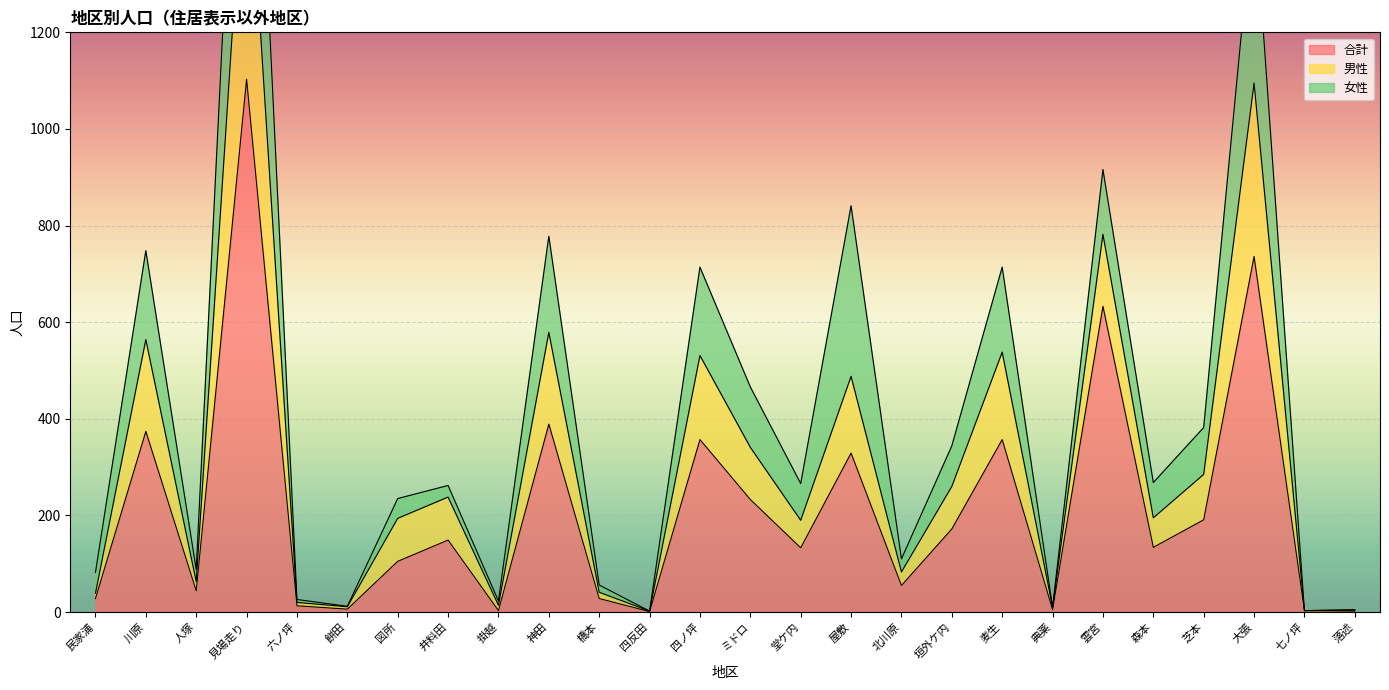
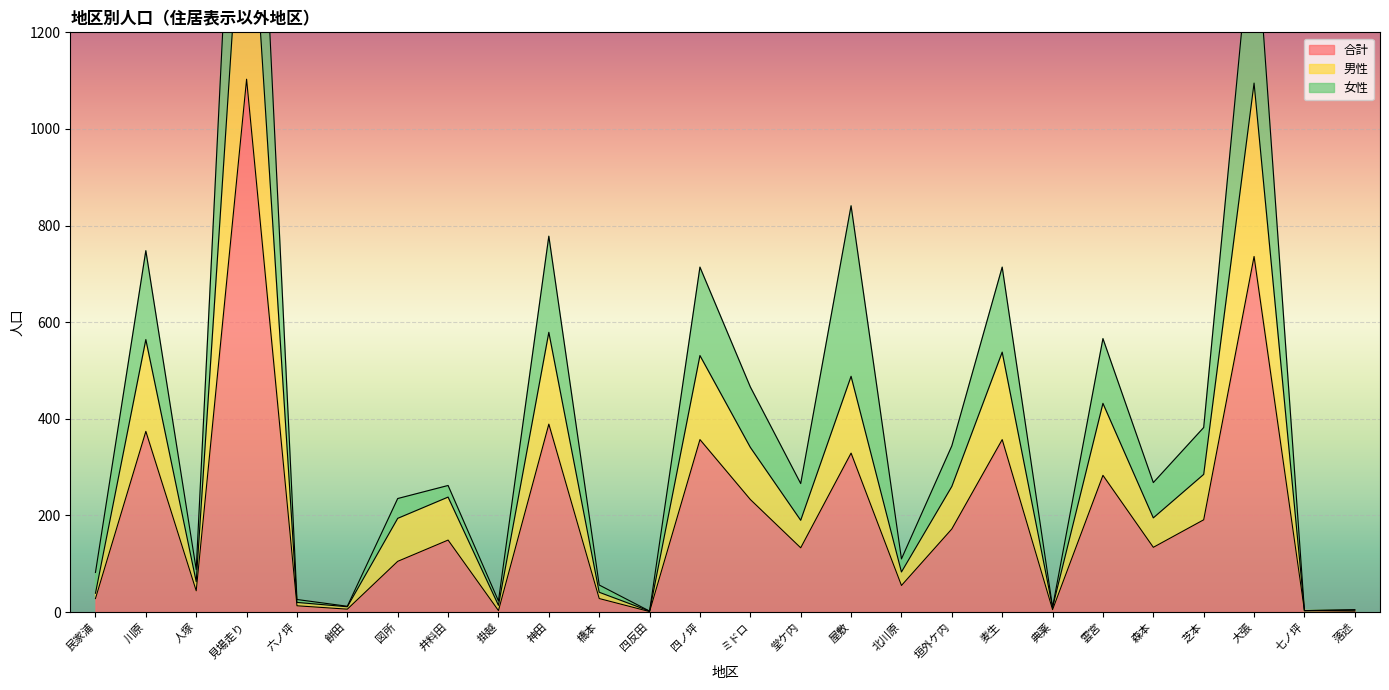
  {
    "合計": {
      "民家浦": 30,
      "川原": 370,
      "人塚": 40,
      "見場走り": 1100,
      "六ノ坪": 10,
      "図所": 110,
      "井料田": 150,
      "掛越": 0,
      "神田": 390,
      "橋本": 30,
      "四ノ坪": 360,
      "ミドロ": 230,
      "堂ケ内": 130,
      "屋敷": 330,
      "北川原": 60,
      "垣外ケ内": 170,
      "麦生": 360,
-     "雲宮": 630,
+     "雲宮": 280,
      "森本": 130,
      "芝本": 190,
      "大張": 740
    },
    "男性": {
      "民家浦": 10,
      "川原": 190,
      "人塚": 20,
      "六ノ坪": 10,
      "図所": 90,
      "井料田": 90,
      "掛越": 10,
      "神田": 190,
      "橋本": 10,
      "四ノ坪": 170,
      "ミドロ": 110,
      "堂ケ内": 60,
      "屋敷": 160,
      "北川原": 30,
      "垣外ケ内": 90,
      "麦生": 180,
      "雲宮": 150,
      "森本": 60,
      "芝本": 90,
      "大張": 360
    },
    "女性": {
      "民家浦": 40,
      "川原": 180,
      "人塚": 30,
      "六ノ坪": 10,
      "図所": 40,
      "井料田": 20,
      "掛越": 10,
      "神田": 200,
      "橋本": 20,
      "四ノ坪": 180,
      "ミドロ": 130,
      "堂ケ内": 80,
      "屋敷": 350,
      "北川原": 30,
      "垣外ケ内": 80,
      "麦生": 180,
      "雲宮": 130,
      "森本": 70,
      "芝本": 100
    }
  }
